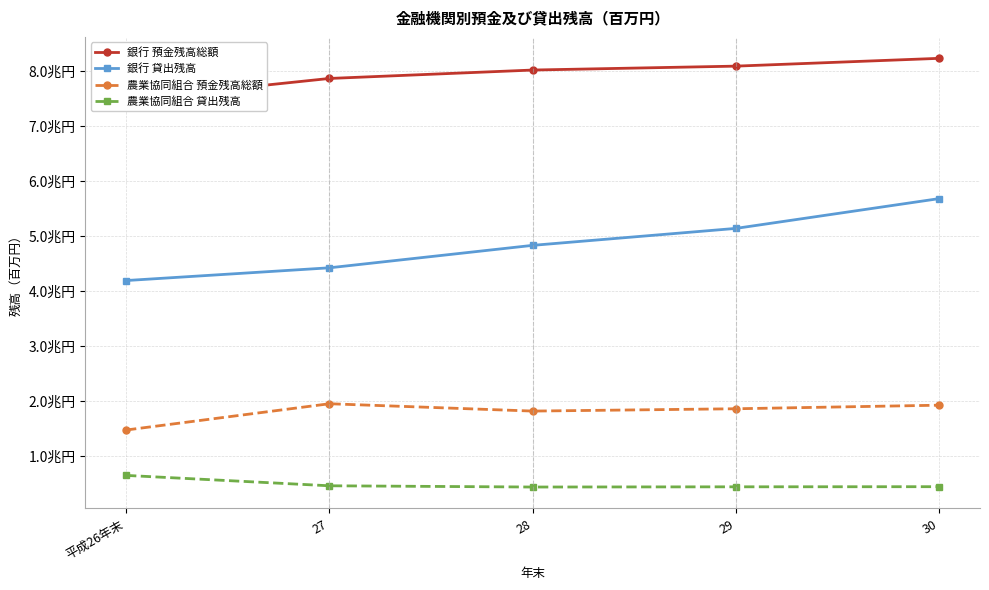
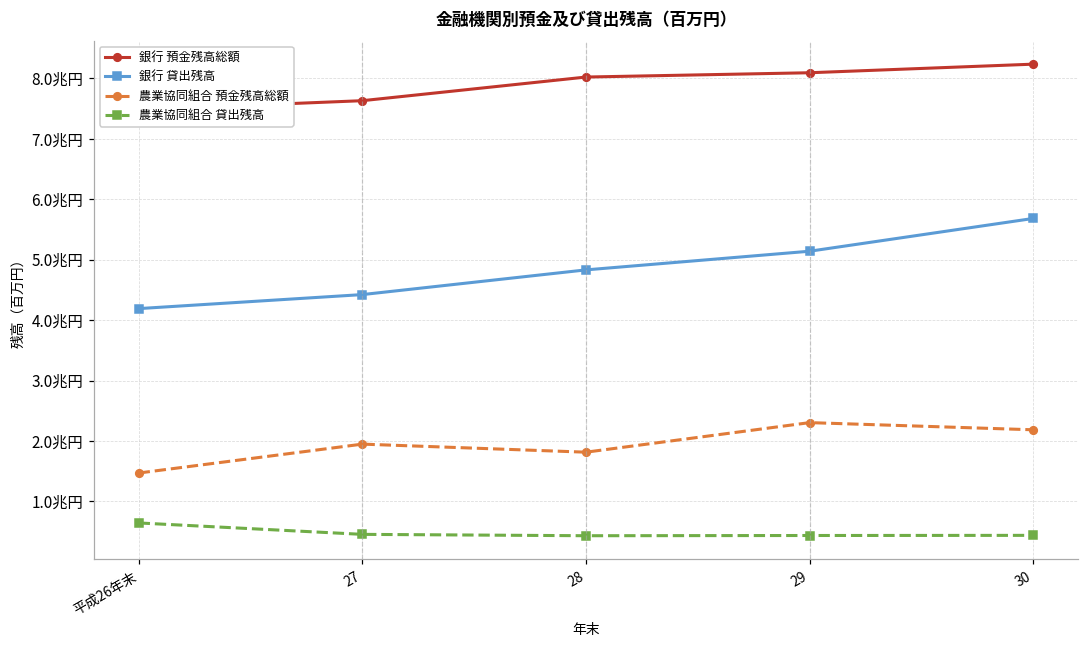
  {
    "銀行 預金残高総額": {
-     "27": "7.9兆円",
+     "27": "7.6兆円",
      "28": "8.0兆円",
      "29": "8.1兆円",
      "30": "8.2兆円"
    },
    "銀行 貸出残高": {
      "平成26年末": "4.2兆円",
      "27": "4.4兆円",
      "28": "4.8兆円",
      "29": "5.1兆円",
      "30": "5.7兆円"
    },
    "農業協同組合 預金残高総額": {
      "平成26年末": "1.5兆円",
      "27": "1.9兆円",
      "28": "1.8兆円",
-     "29": "1.9兆円",
-     "30": "1.9兆円"
+     "29": "2.3兆円",
+     "30": "2.2兆円"
    },
    "農業協同組合 貸出残高": {
      "平成26年末": "0.6兆円",
      "27": "0.5兆円",
      "28": "0.4兆円",
      "29": "0.4兆円",
      "30": "0.4兆円"
    }
  }
